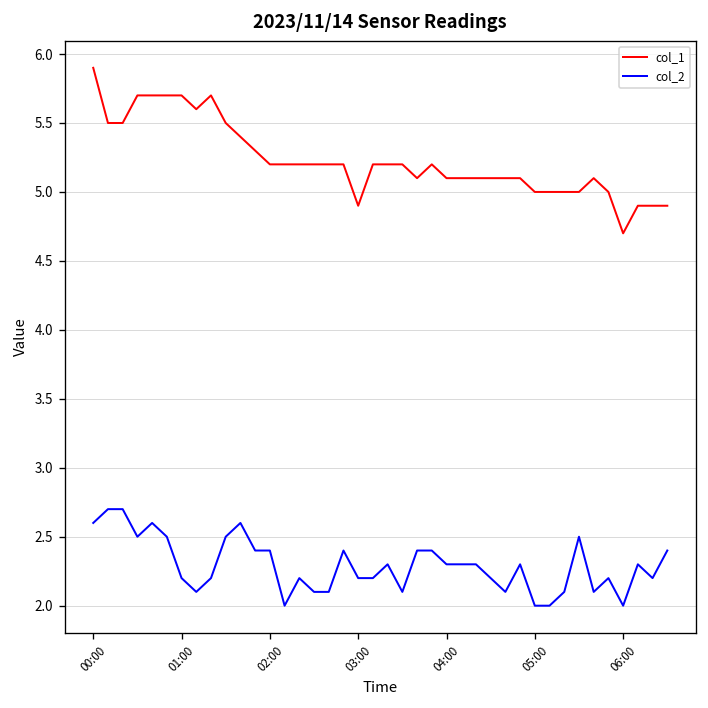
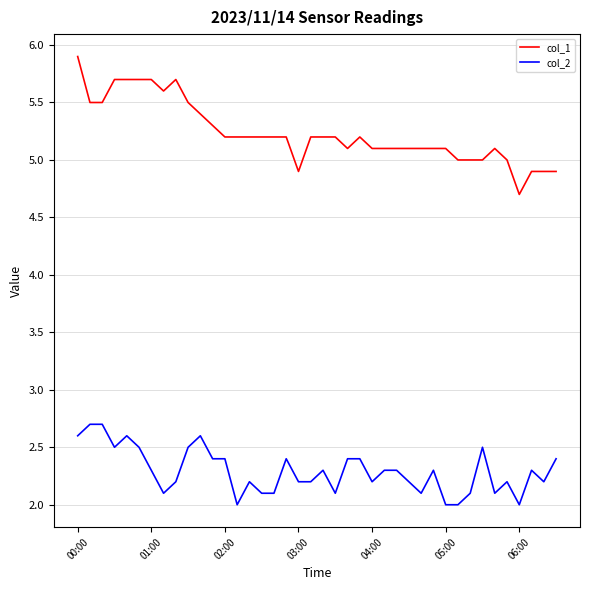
  {
    "col_1": {
      "00:00": 5.9,
      "01:00": 5.7,
      "02:00": 5.2,
      "03:00": 4.9,
      "04:00": 5.1,
-     "05:00": 5.0,
+     "05:00": 5.1,
      "06:00": 4.7
    },
    "col_2": {
      "00:00": 2.6,
-     "01:00": 2.2,
+     "01:00": 2.3,
      "02:00": 2.4,
      "03:00": 2.2,
-     "04:00": 2.3,
+     "04:00": 2.2,
      "05:00": 2.0,
      "06:00": 2.0
    }
  }
